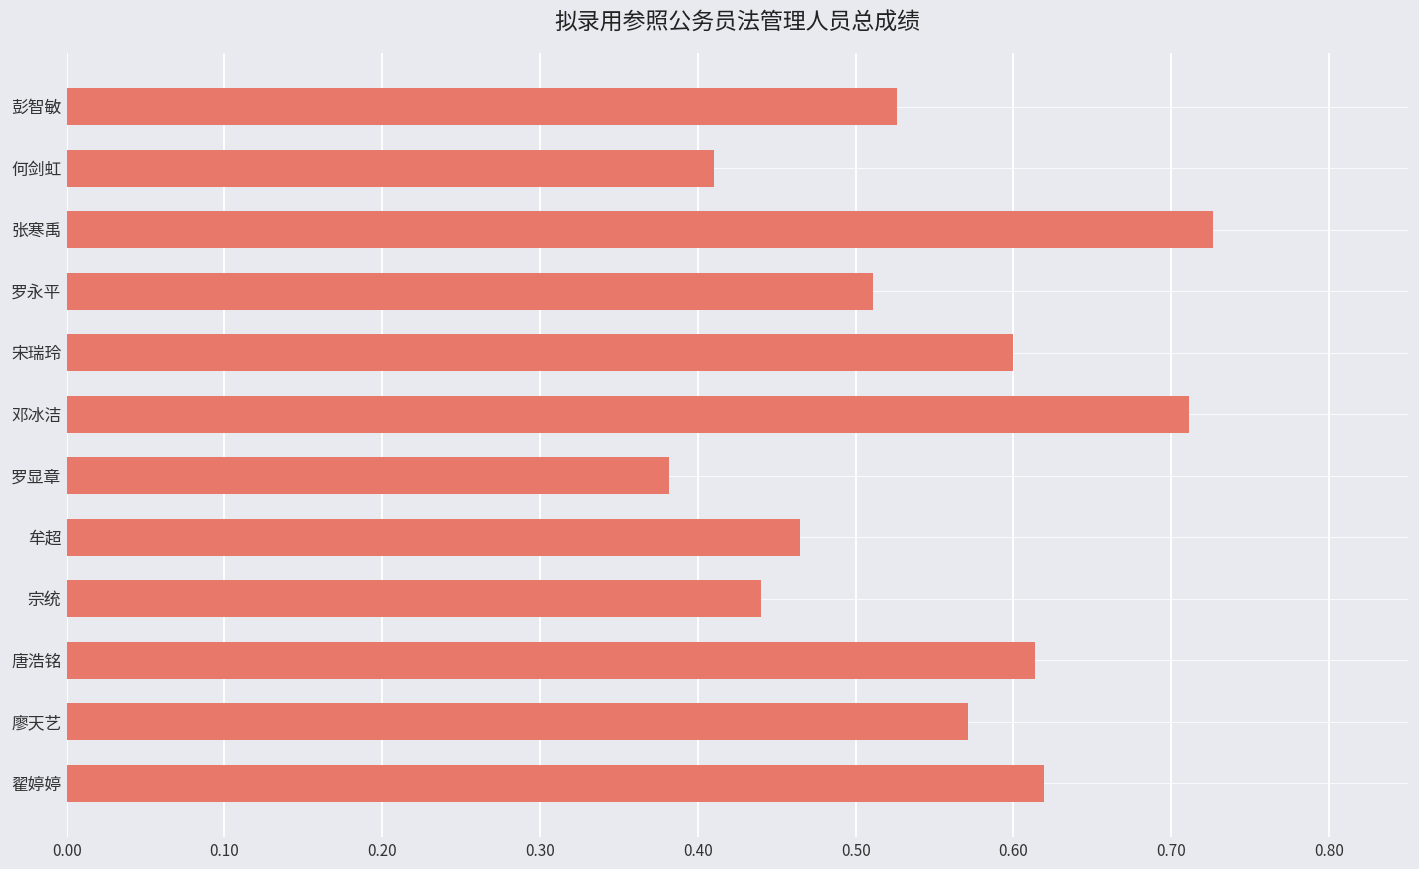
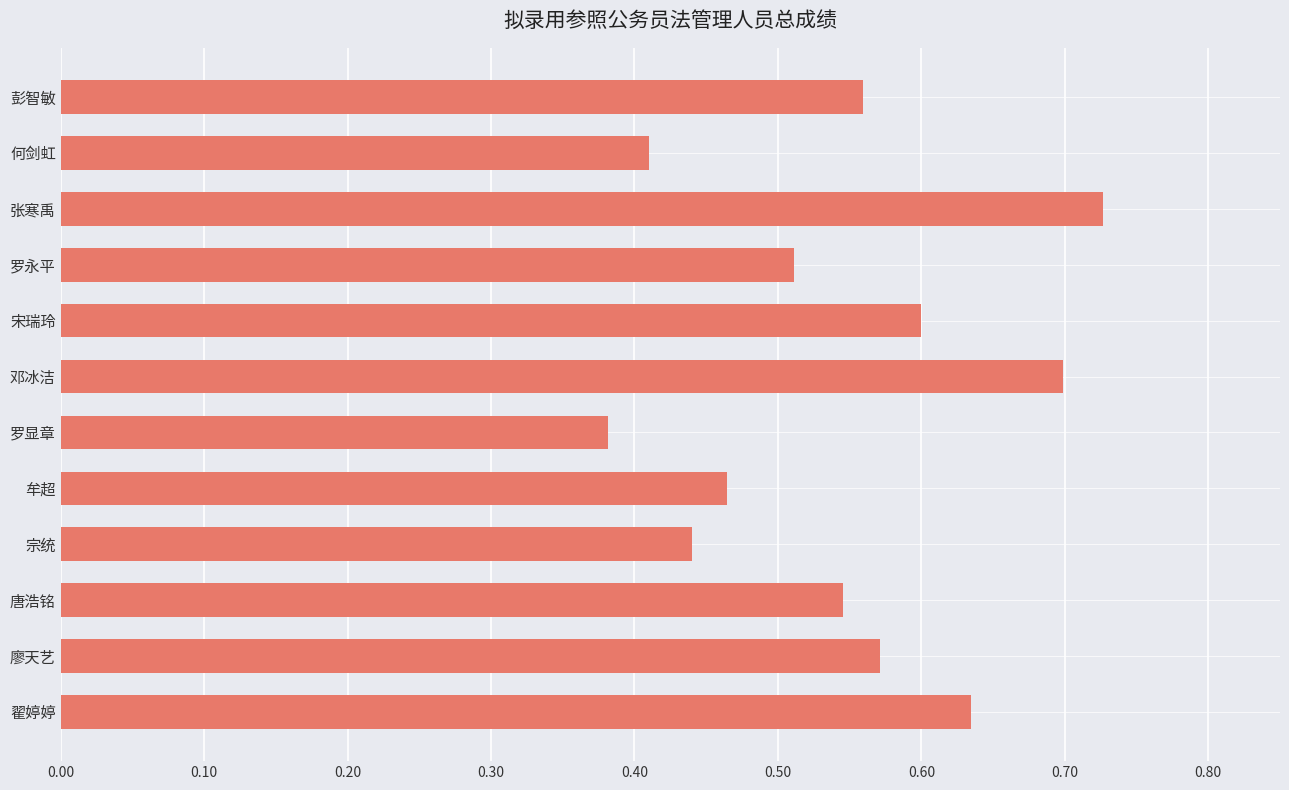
  {
-   "彭智敏": 0.526,
+   "彭智敏": 0.559,
    "何剑虹": 0.410,
    "张寒禹": 0.727,
    "罗永平": 0.511,
    "宋瑞玲": 0.599,
-   "邓冰洁": 0.712,
+   "邓冰洁": 0.699,
    "罗显章": 0.381,
    "牟超": 0.465,
    "宗统": 0.440,
-   "唐浩铭": 0.613,
+   "唐浩铭": 0.545,
    "廖天艺": 0.571,
-   "翟婷婷": 0.620
+   "翟婷婷": 0.634
  }
